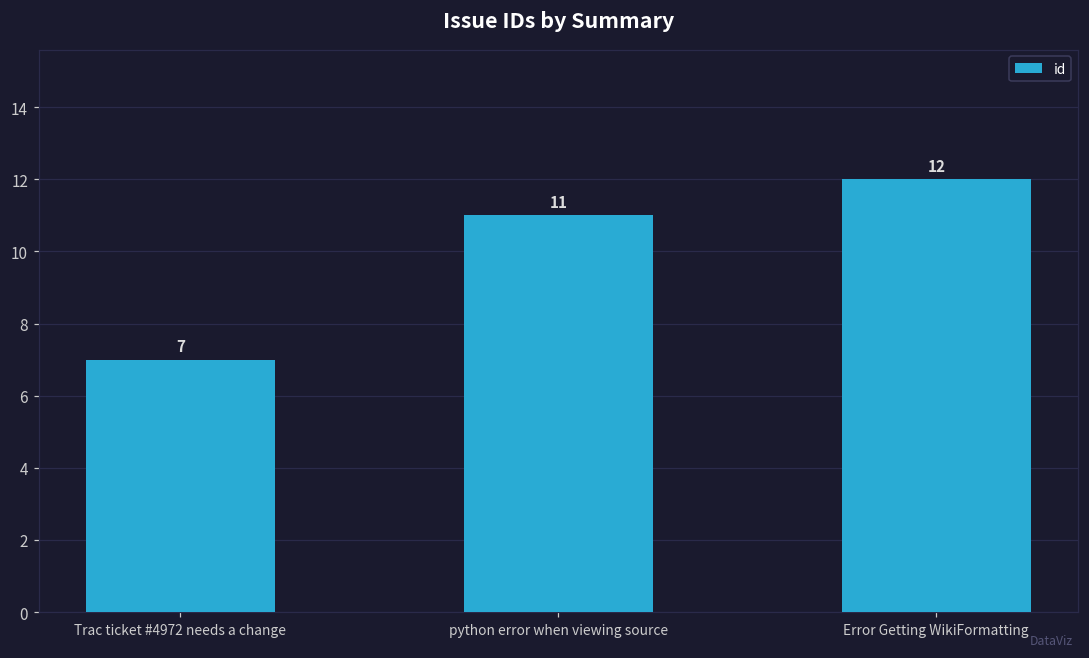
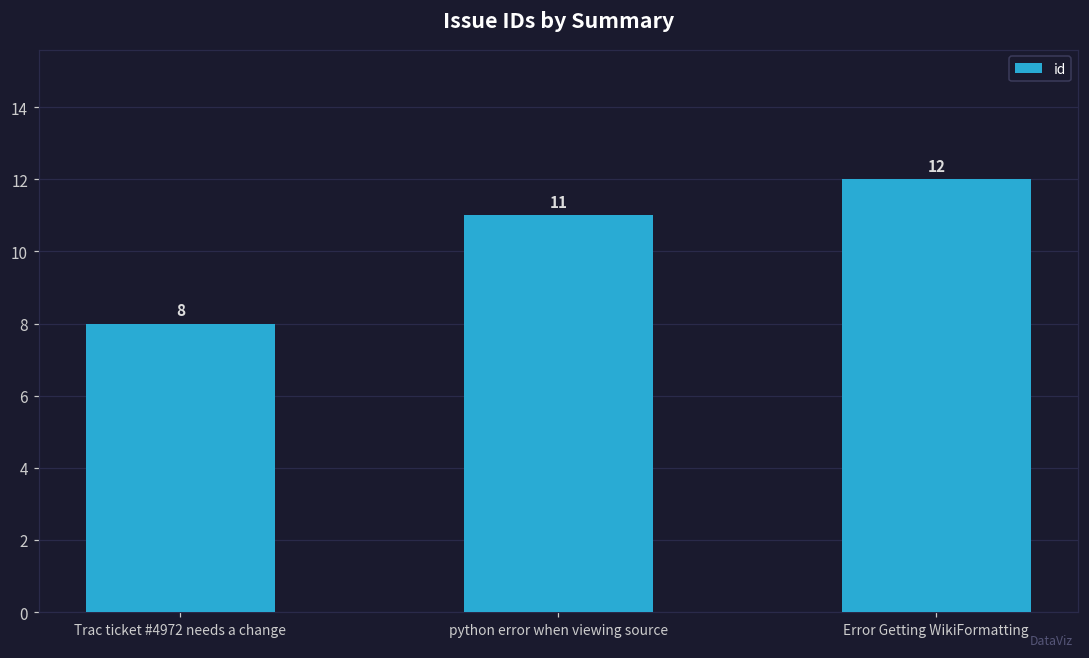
  {
-   "Trac ticket #4972 needs a change": 7,
+   "Trac ticket #4972 needs a change": 8,
    "python error when viewing source": 11,
    "Error Getting WikiFormatting": 12
  }
